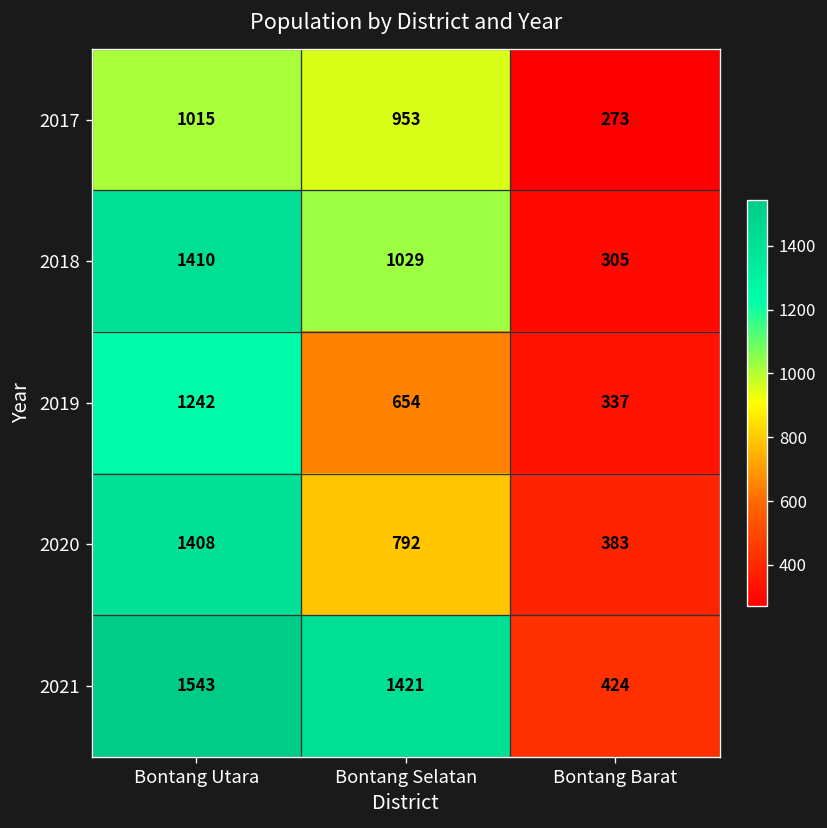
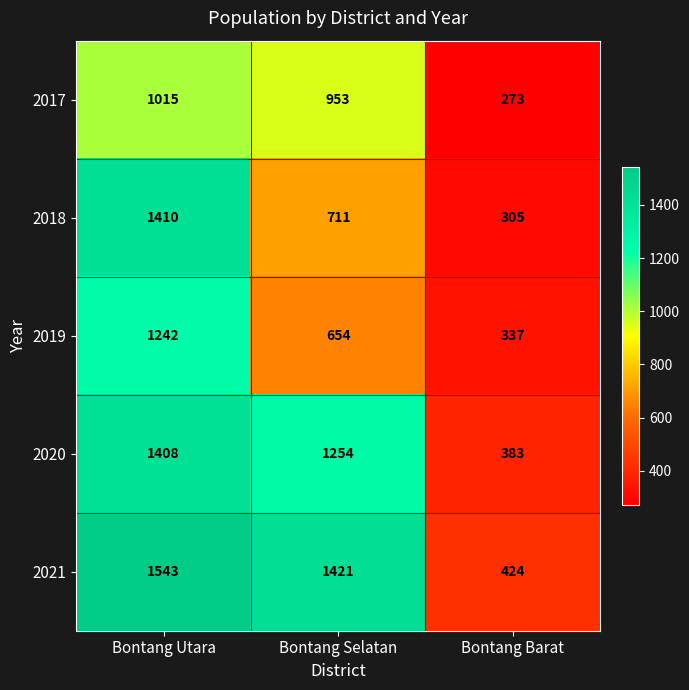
  {
    "2017": {
      "Bontang Utara": 1015,
      "Bontang Selatan": 953,
      "Bontang Barat": 273
    },
    "2018": {
      "Bontang Utara": 1410,
-     "Bontang Selatan": 1029,
+     "Bontang Selatan": 711,
      "Bontang Barat": 305
    },
    "2019": {
      "Bontang Utara": 1242,
      "Bontang Selatan": 654,
      "Bontang Barat": 337
    },
    "2020": {
      "Bontang Utara": 1408,
-     "Bontang Selatan": 792,
+     "Bontang Selatan": 1254,
      "Bontang Barat": 383
    },
    "2021": {
      "Bontang Utara": 1543,
      "Bontang Selatan": 1421,
      "Bontang Barat": 424
    }
  }
